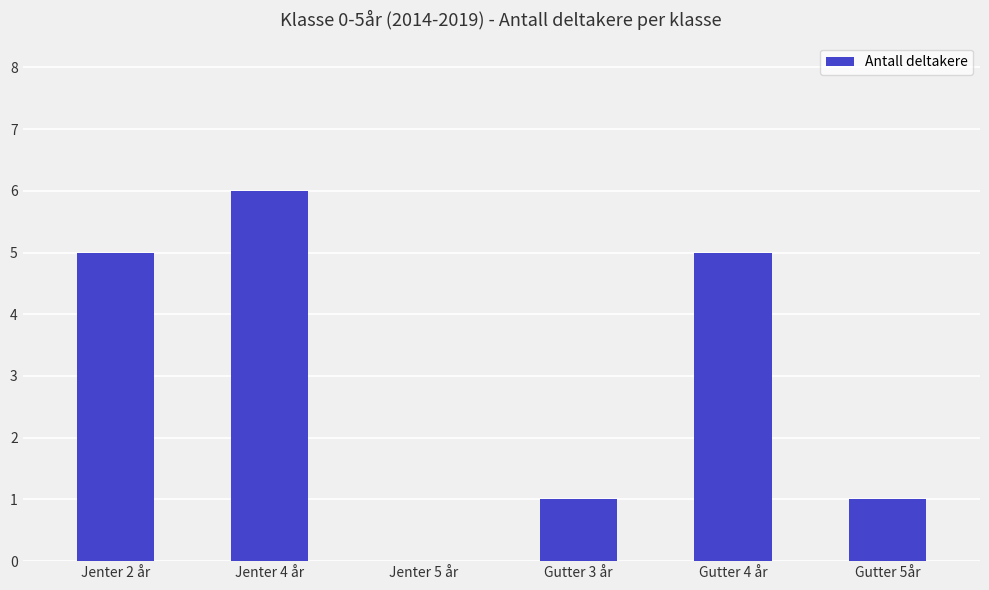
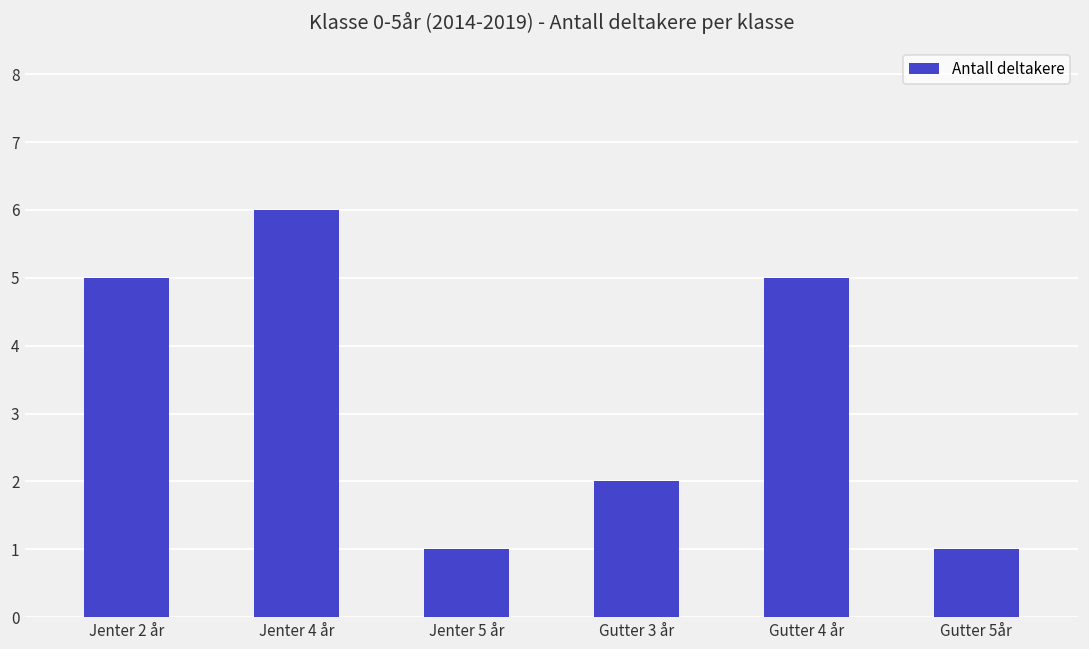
  {
    "Jenter 2 år": 5,
    "Jenter 4 år": 6,
-   "Jenter 5 år": 0,
-   "Gutter 3 år": 1,
+   "Jenter 5 år": 1,
+   "Gutter 3 år": 2,
    "Gutter 4 år": 5,
    "Gutter 5år": 1
  }
